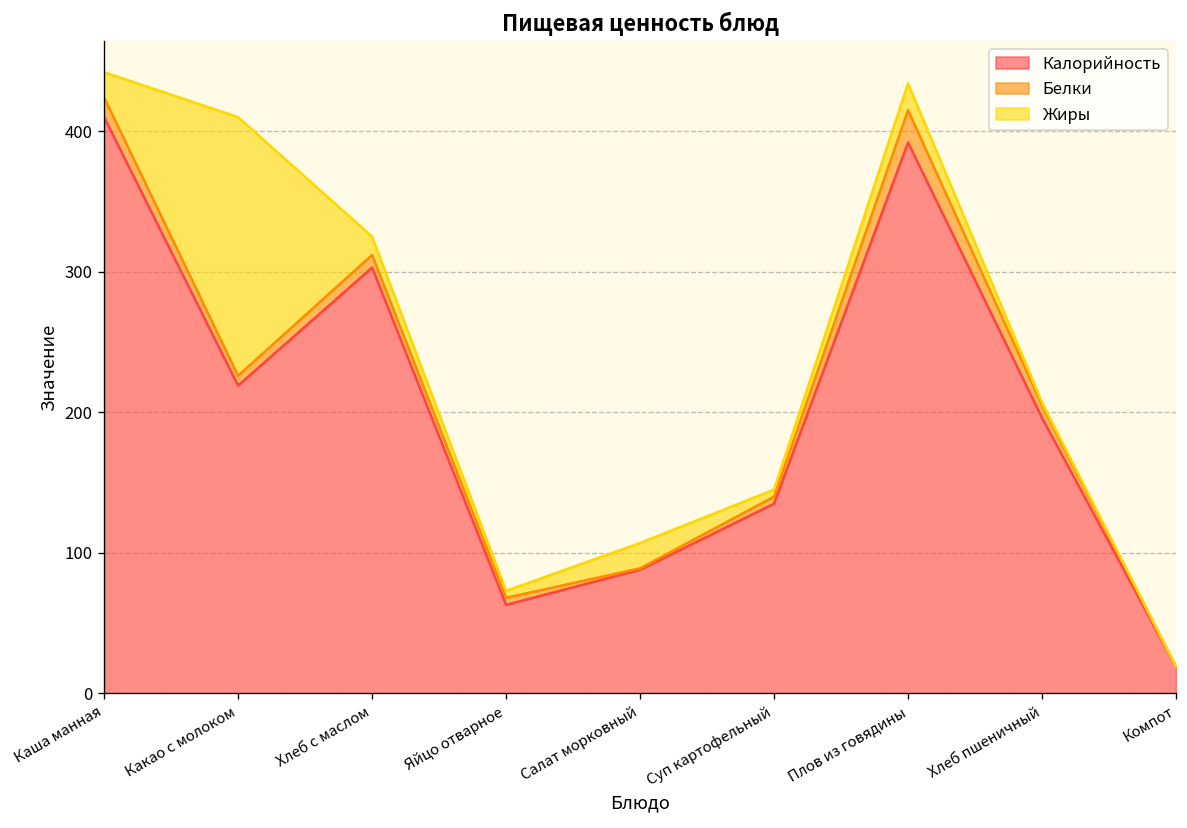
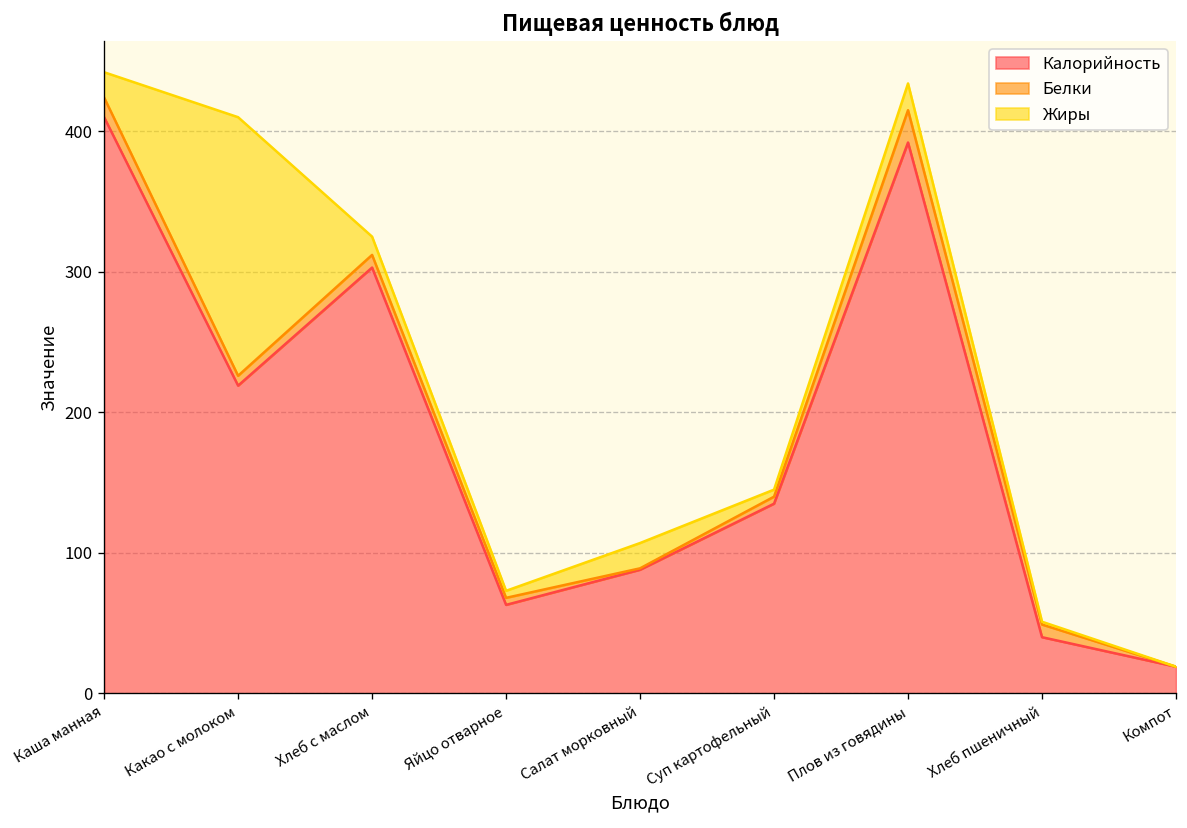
  {
    "Калорийность": {
      "Каша манная": 410,
      "Какао с молоком": 219,
      "Хлеб с маслом": 303,
      "Яйцо отварное": 63,
      "Суп картофельный": 135,
      "Плов из говядины": 392,
-     "Хлеб пшеничный": 196
+     "Хлеб пшеничный": 40
    },
    "Белки": {
      "Каша манная": 14,
      "Какао с молоком": 7,
      "Хлеб с маслом": 9,
      "Яйцо отварное": 5,
      "Суп картофельный": 5,
      "Плов из говядины": 23
    },
    "Жиры": {
      "Каша манная": 18,
      "Какао с молоком": 184,
      "Хлеб с маслом": 13,
      "Яйцо отварное": 5,
      "Салат морковный": 18,
      "Суп картофельный": 5,
      "Плов из говядины": 19
    }
  }
